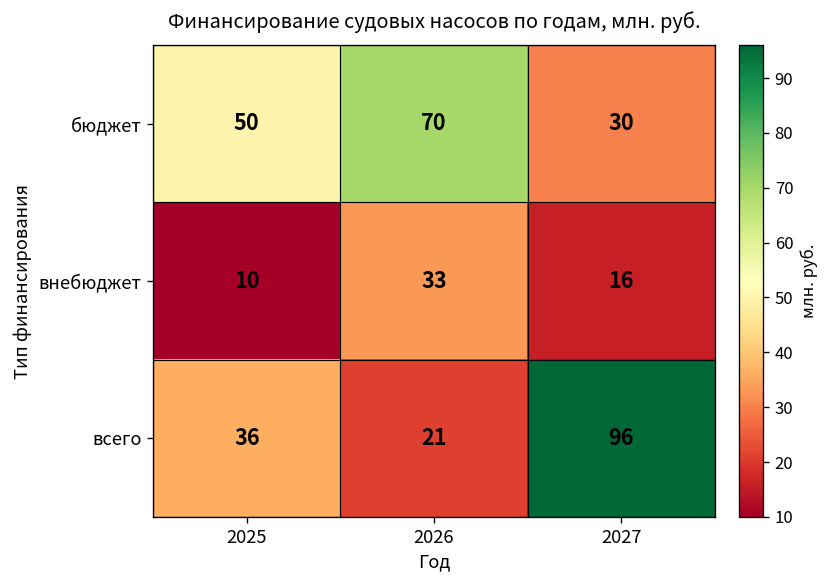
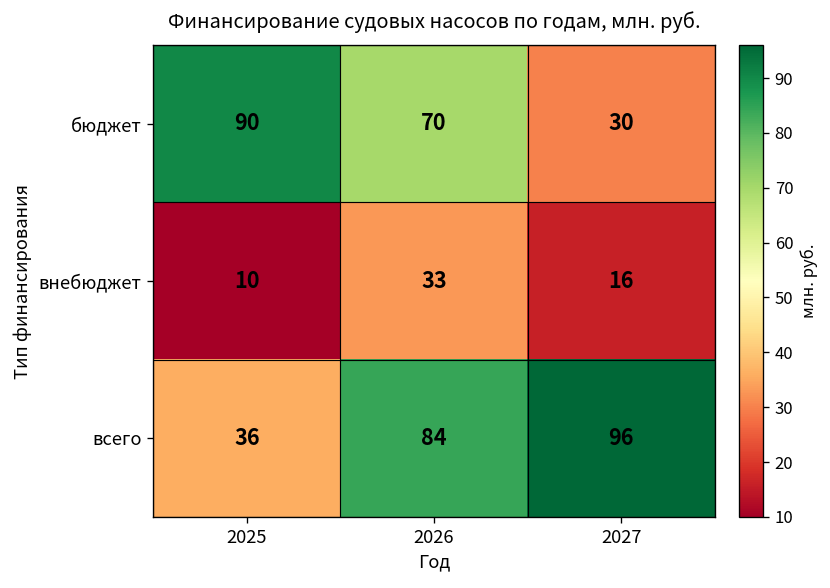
  {
    "бюджет": {
-     "2025": 50,
+     "2025": 90,
      "2026": 70,
      "2027": 30
    },
    "внебюджет": {
      "2025": 10,
      "2026": 33,
      "2027": 16
    },
    "всего": {
      "2025": 36,
-     "2026": 21,
+     "2026": 84,
      "2027": 96
    }
  }
